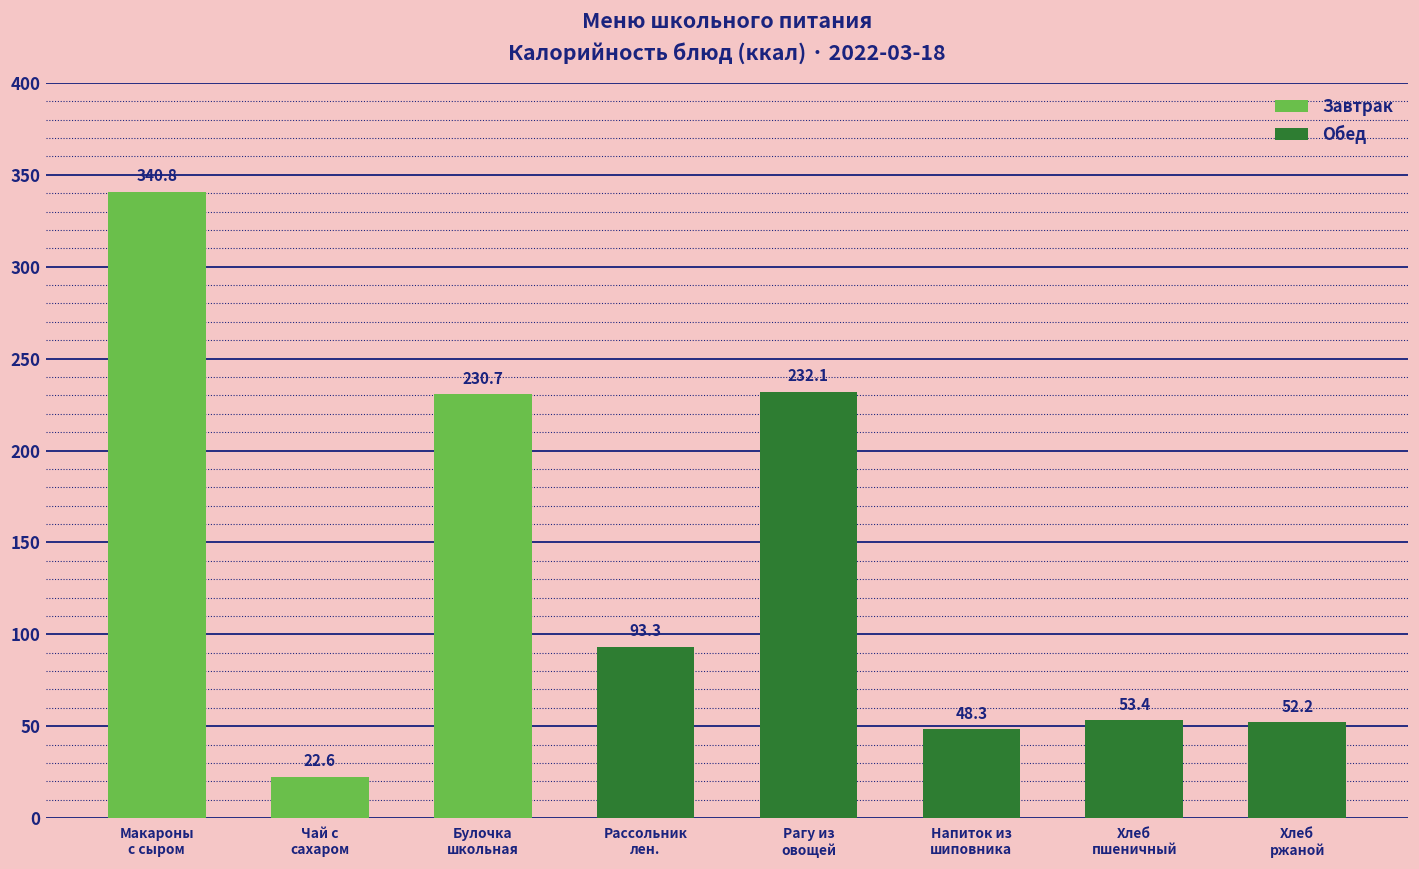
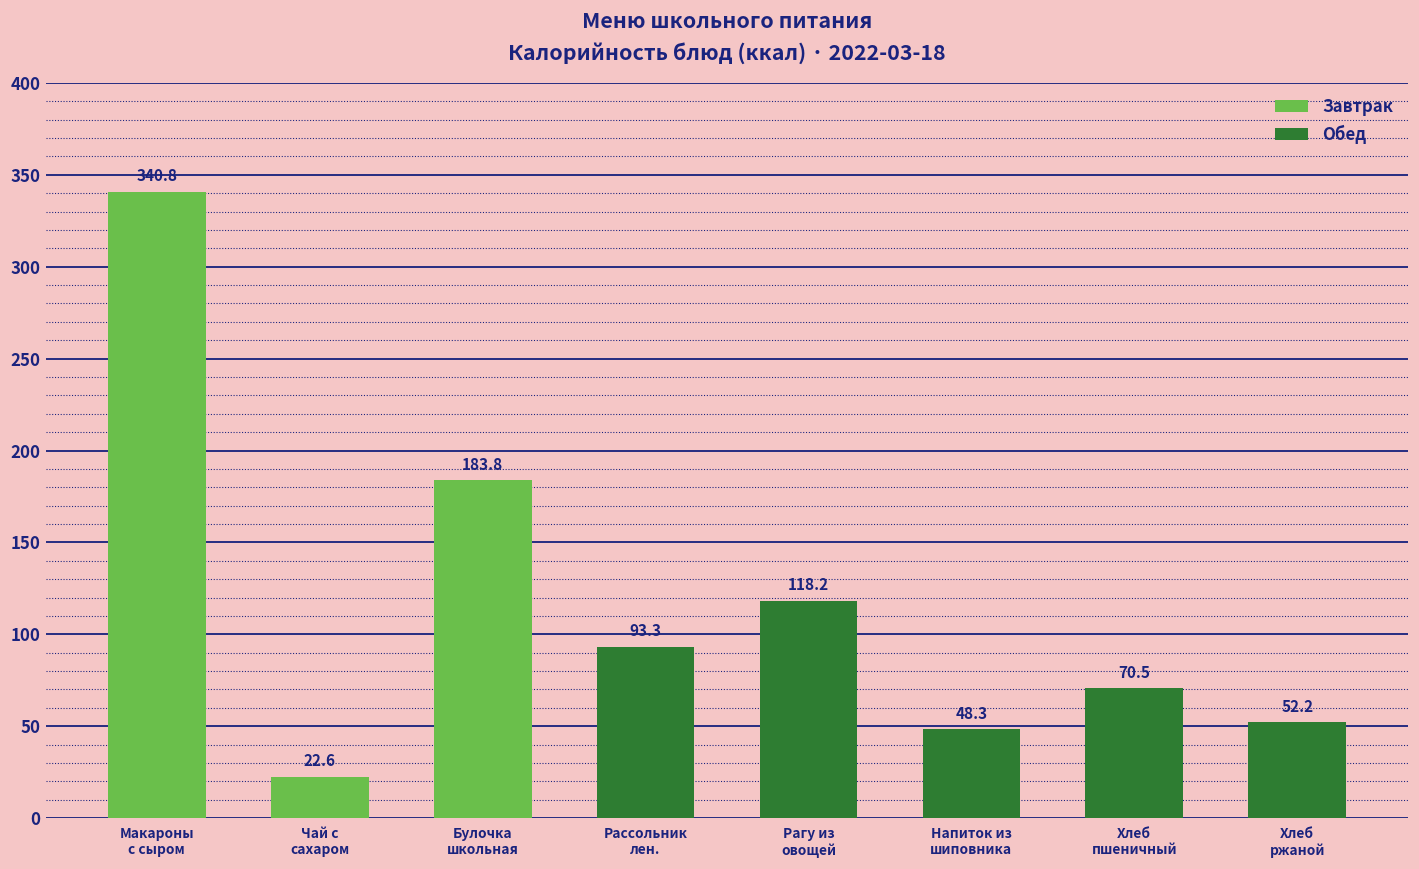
  {
    "Макароны с сыром": 340.8,
    "Чай с сахаром": 22.6,
-   "Булочка школьная": 230.7,
+   "Булочка школьная": 183.8,
    "Рассольник лен.": 93.3,
-   "Рагу из овощей": 232.1,
+   "Рагу из овощей": 118.2,
    "Напиток из шиповника": 48.3,
-   "Хлеб пшеничный": 53.4,
+   "Хлеб пшеничный": 70.5,
    "Хлеб ржаной": 52.2
  }
